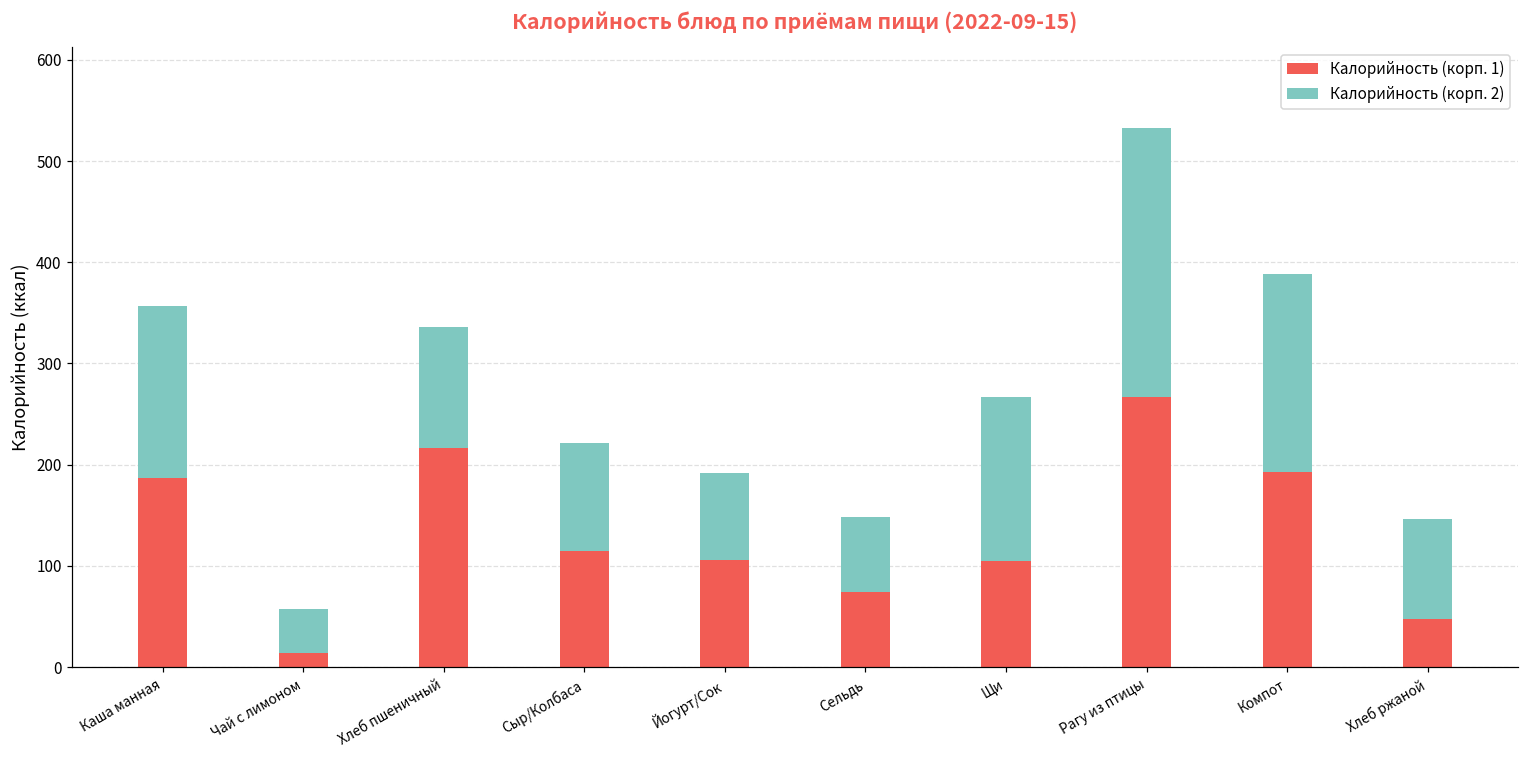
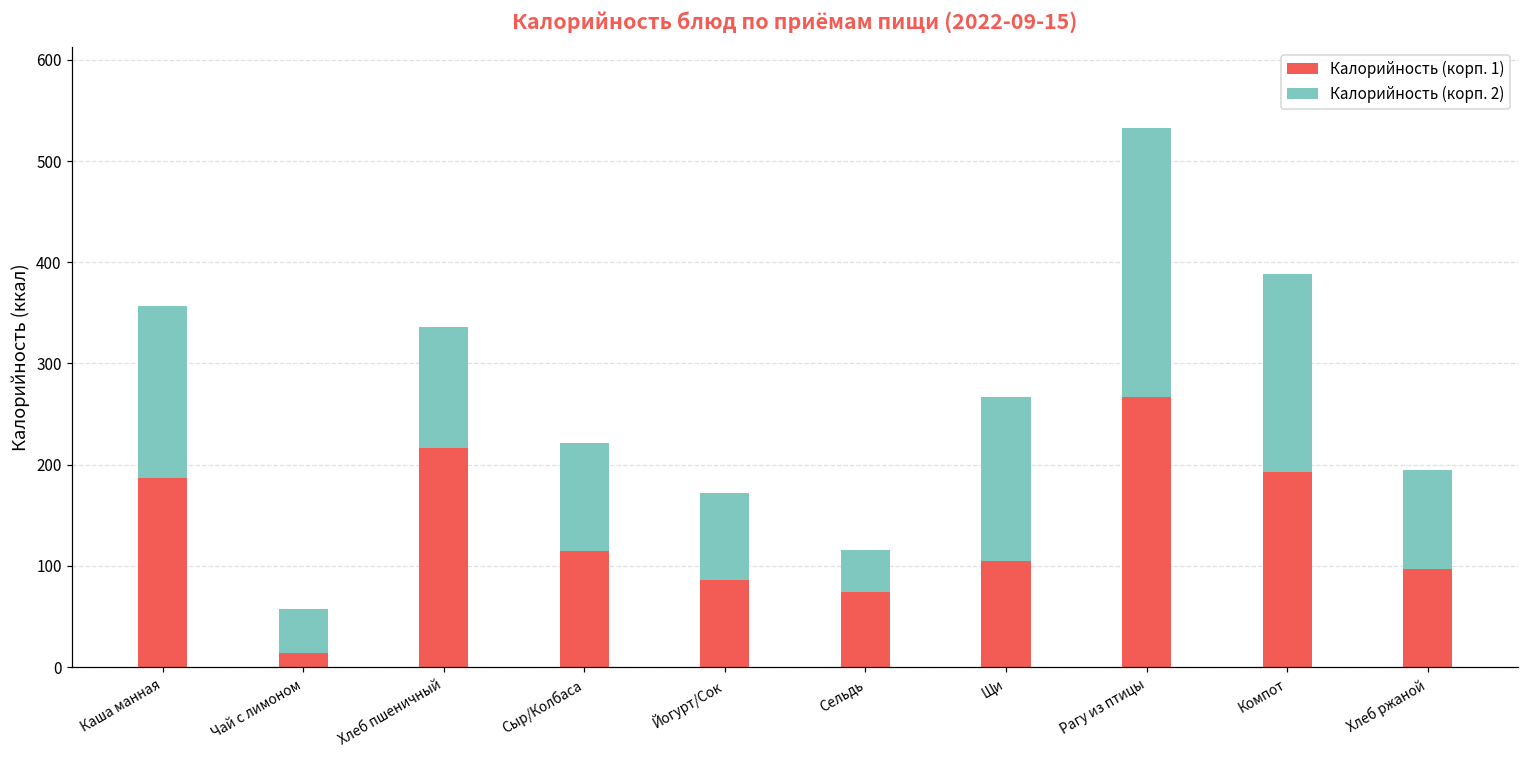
  {
    "Калорийность (корп. 1)": {
      "Каша манная": 190,
      "Чай с лимоном": 10,
      "Хлеб пшеничный": 220,
      "Сыр/Колбаса": 110,
-     "Йогурт/Сок": 110,
+     "Йогурт/Сок": 90,
      "Сельдь": 70,
      "Щи": 100,
      "Рагу из птицы": 270,
      "Компот": 190,
-     "Хлеб ржаной": 50
+     "Хлеб ржаной": 100
    },
    "Калорийность (корп. 2)": {
      "Каша манная": 170,
      "Чай с лимоном": 40,
      "Хлеб пшеничный": 120,
      "Сыр/Колбаса": 110,
      "Йогурт/Сок": 90,
-     "Сельдь": 70,
+     "Сельдь": 40,
      "Щи": 160,
      "Рагу из птицы": 270,
      "Компот": 200,
      "Хлеб ржаной": 100
    }
  }
